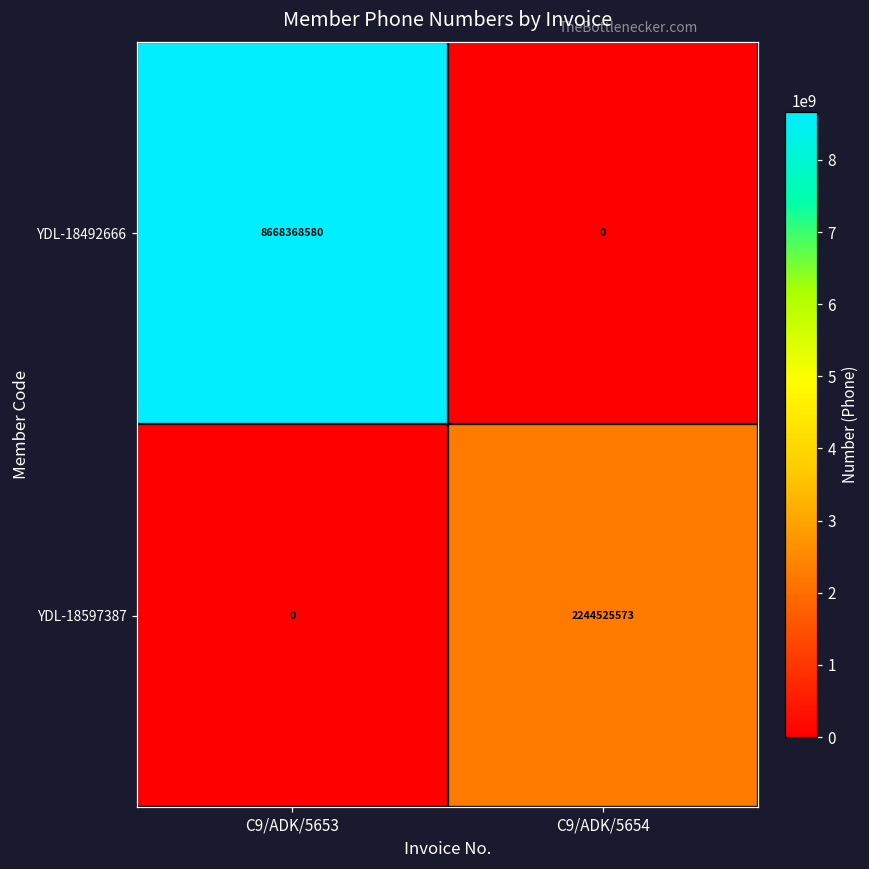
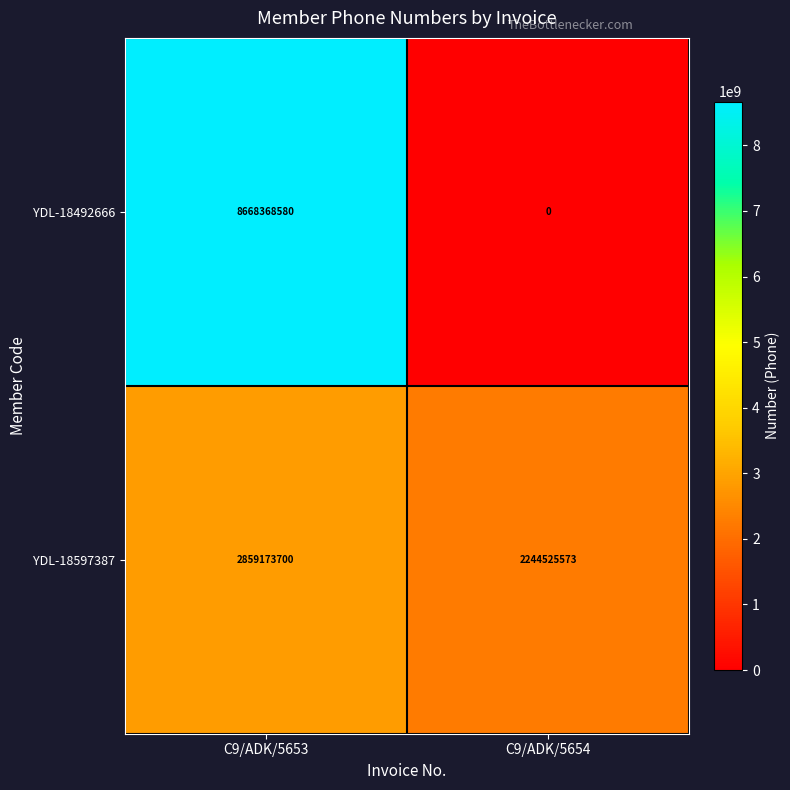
  {
    "YDL-18492666": {
      "C9/ADK/5653": 8668368580,
      "C9/ADK/5654": 0
    },
    "YDL-18597387": {
-     "C9/ADK/5653": 0,
+     "C9/ADK/5653": 2859173700,
      "C9/ADK/5654": 2244525573
    }
  }
